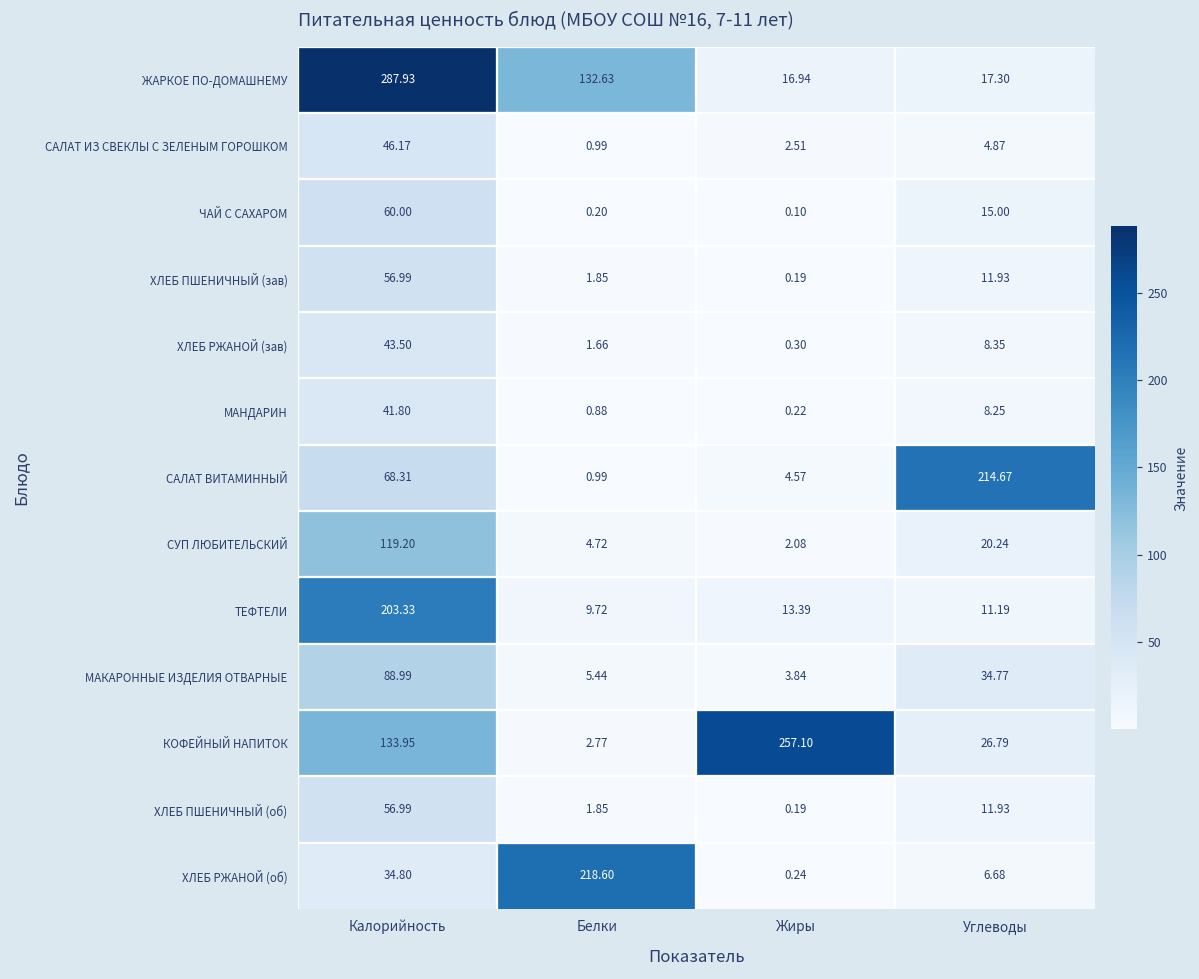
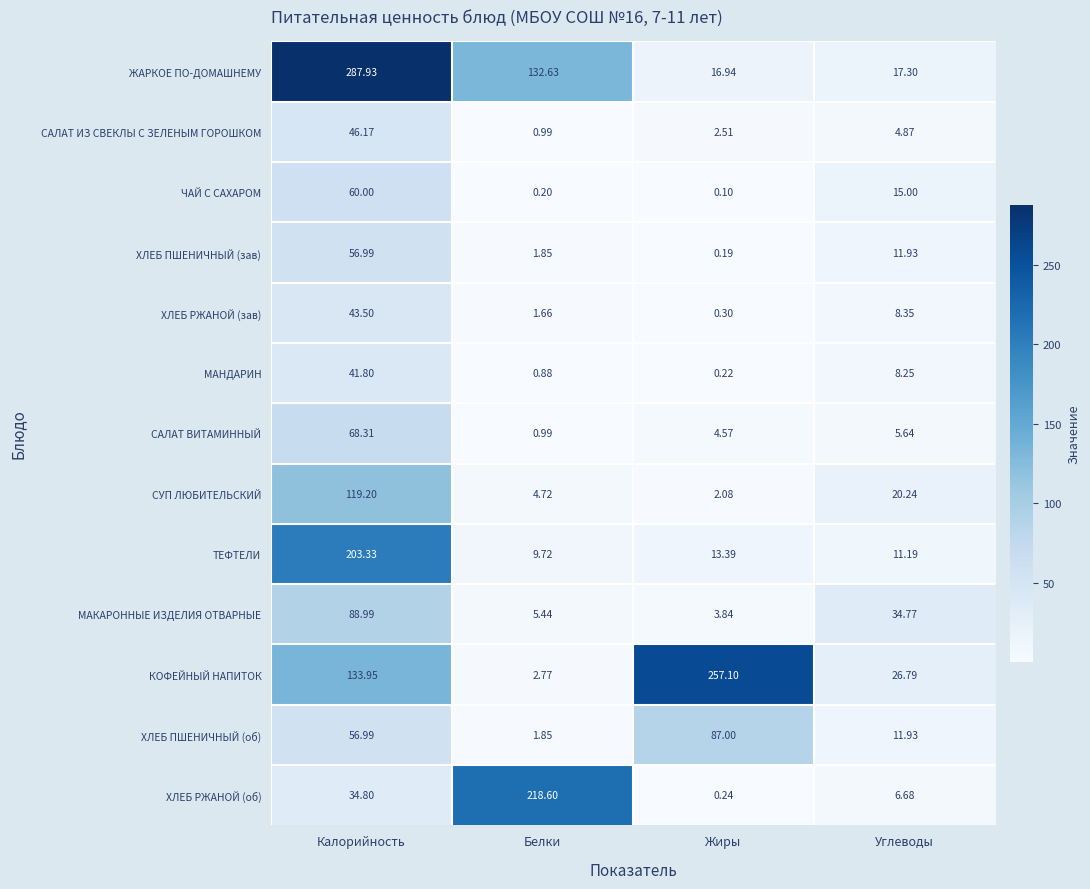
  {
    "ЖАРКОЕ ПО-ДОМАШНЕМУ": {
      "Калорийность": 287.93,
      "Белки": 132.63,
      "Жиры": 16.94,
      "Углеводы": 17.30
    },
    "САЛАТ ИЗ СВЕКЛЫ С ЗЕЛЕНЫМ ГОРОШКОМ": {
      "Калорийность": 46.17,
      "Белки": 0.99,
      "Жиры": 2.51,
      "Углеводы": 4.87
    },
    "ЧАЙ С САХАРОМ": {
      "Калорийность": 60.00,
      "Белки": 0.20,
      "Жиры": 0.10,
      "Углеводы": 15.00
    },
    "ХЛЕБ ПШЕНИЧНЫЙ (зав)": {
      "Калорийность": 56.99,
      "Белки": 1.85,
      "Жиры": 0.19,
      "Углеводы": 11.93
    },
    "ХЛЕБ РЖАНОЙ (зав)": {
      "Калорийность": 43.50,
      "Белки": 1.66,
      "Жиры": 0.30,
      "Углеводы": 8.35
    },
    "МАНДАРИН": {
      "Калорийность": 41.80,
      "Белки": 0.88,
      "Жиры": 0.22,
      "Углеводы": 8.25
    },
    "САЛАТ ВИТАМИННЫЙ": {
      "Калорийность": 68.31,
      "Белки": 0.99,
      "Жиры": 4.57,
-     "Углеводы": 214.67
+     "Углеводы": 5.64
    },
    "СУП ЛЮБИТЕЛЬСКИЙ": {
      "Калорийность": 119.20,
      "Белки": 4.72,
      "Жиры": 2.08,
      "Углеводы": 20.24
    },
    "ТЕФТЕЛИ": {
      "Калорийность": 203.33,
      "Белки": 9.72,
      "Жиры": 13.39,
      "Углеводы": 11.19
    },
    "МАКАРОННЫЕ ИЗДЕЛИЯ ОТВАРНЫЕ": {
      "Калорийность": 88.99,
      "Белки": 5.44,
      "Жиры": 3.84,
      "Углеводы": 34.77
    },
    "КОФЕЙНЫЙ НАПИТОК": {
      "Калорийность": 133.95,
      "Белки": 2.77,
      "Жиры": 257.10,
      "Углеводы": 26.79
    },
    "ХЛЕБ ПШЕНИЧНЫЙ (об)": {
      "Калорийность": 56.99,
      "Белки": 1.85,
-     "Жиры": 0.19,
+     "Жиры": 87.00,
      "Углеводы": 11.93
    },
    "ХЛЕБ РЖАНОЙ (об)": {
      "Калорийность": 34.80,
      "Белки": 218.60,
      "Жиры": 0.24,
      "Углеводы": 6.68
    }
  }
